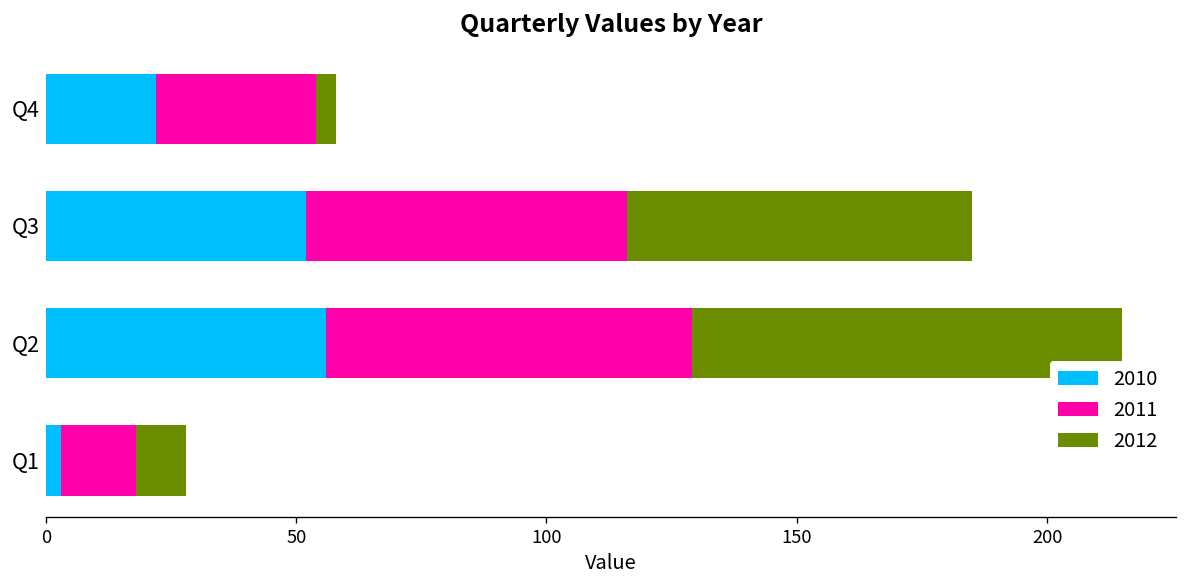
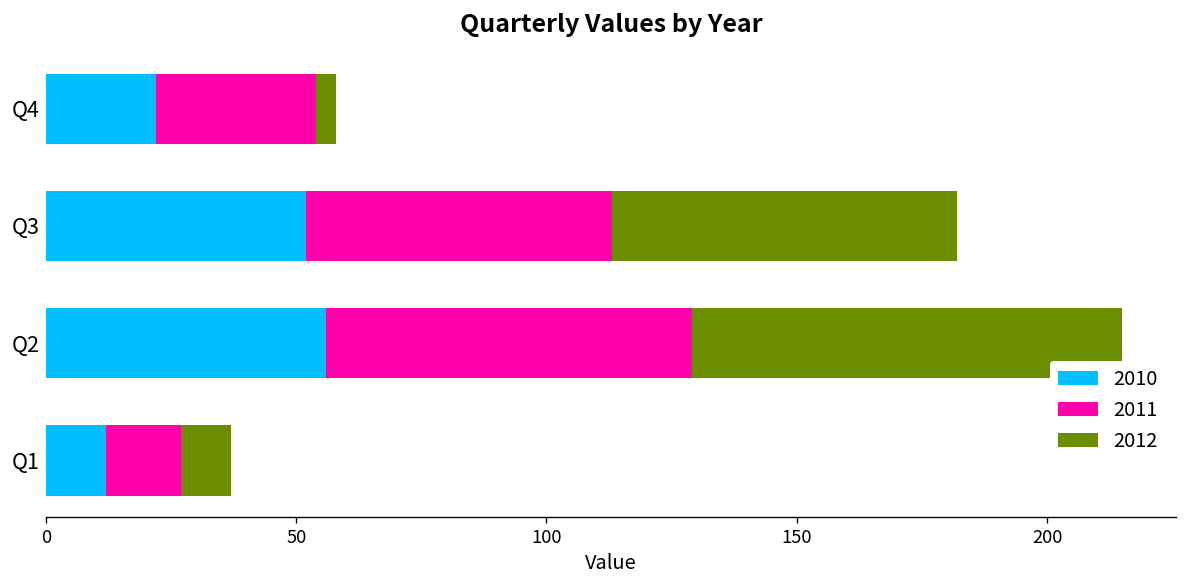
  {
    "2010": {
      "Q4": 22,
      "Q3": 52,
      "Q2": 56,
-     "Q1": 3
+     "Q1": 12
    },
    "2011": {
      "Q4": 32,
-     "Q3": 64,
+     "Q3": 61,
      "Q2": 73,
      "Q1": 15
    },
    "2012": {
      "Q4": 4,
      "Q3": 69,
      "Q2": 86,
      "Q1": 10
    }
  }
